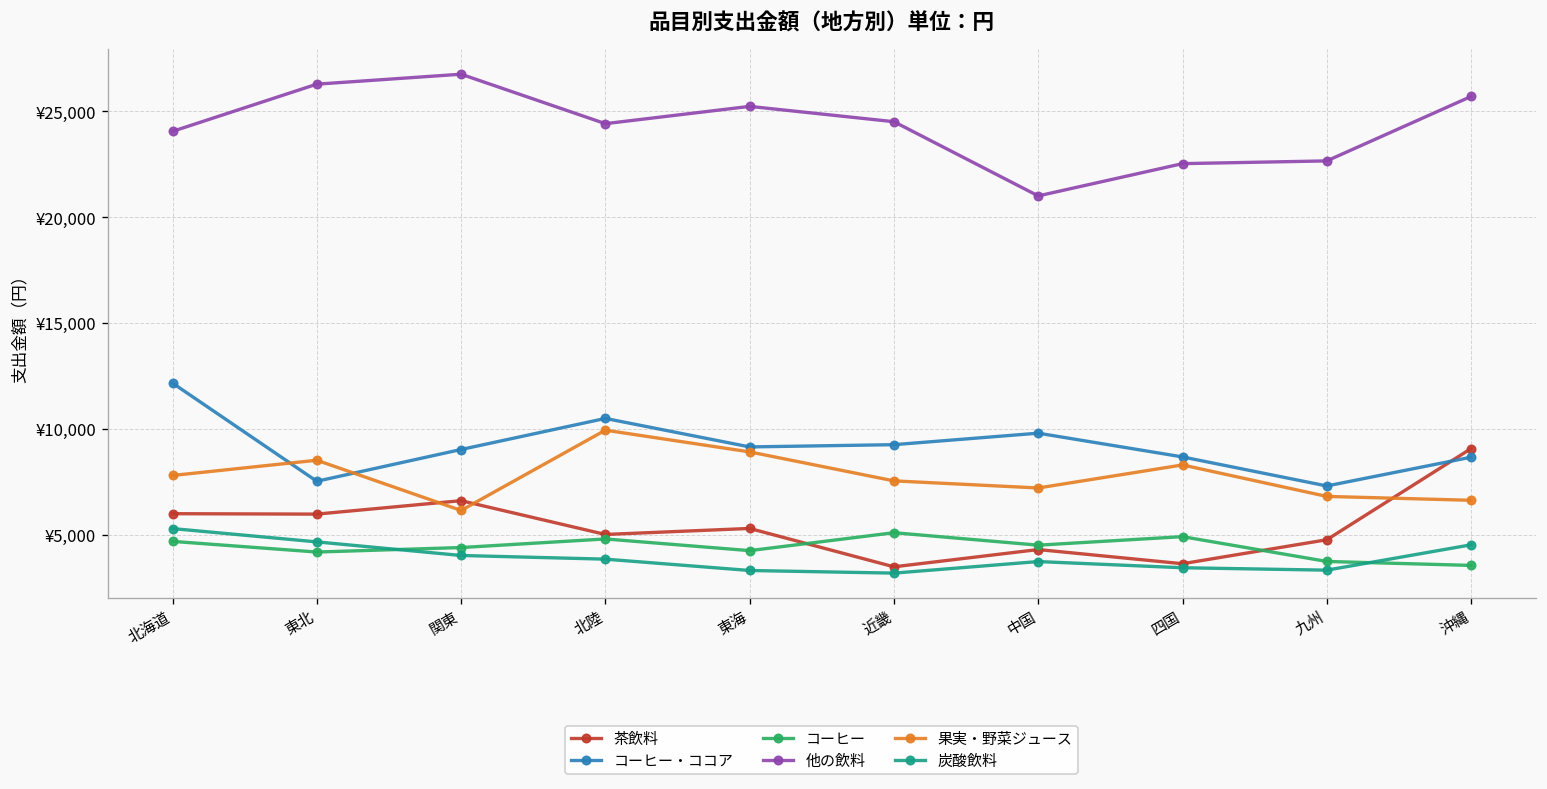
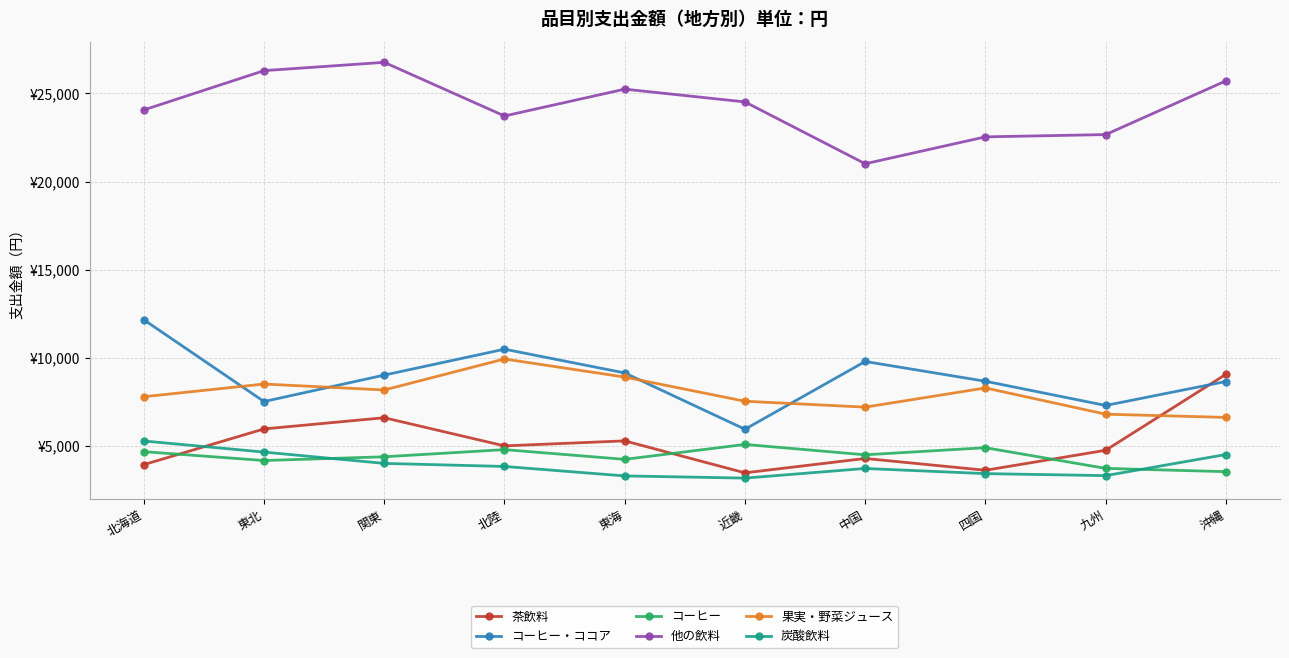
  {
    "茶飲料": {
-     "北海道": "¥6,000",
+     "北海道": "¥4,000",
      "東北": "¥6,000",
      "関東": "¥6,600",
      "北陸": "¥5,000",
      "東海": "¥5,300",
      "近畿": "¥3,500",
      "中国": "¥4,300",
      "四国": "¥3,600",
      "九州": "¥4,800",
      "沖縄": "¥9,100"
    },
    "コーヒー・ココア": {
      "北海道": "¥12,200",
      "東北": "¥7,500",
      "関東": "¥9,000",
      "北陸": "¥10,500",
      "東海": "¥9,200",
-     "近畿": "¥9,300",
+     "近畿": "¥6,000",
      "中国": "¥9,800",
      "四国": "¥8,700",
      "九州": "¥7,300",
      "沖縄": "¥8,700"
    },
    "他の飲料": {
      "北海道": "¥24,100",
      "東北": "¥26,300",
      "関東": "¥26,800",
-     "北陸": "¥24,400",
+     "北陸": "¥23,700",
      "東海": "¥25,200",
      "近畿": "¥24,500",
      "中国": "¥21,000",
      "四国": "¥22,500",
      "九州": "¥22,700",
      "沖縄": "¥25,700"
    },
    "果実・野菜ジュース": {
      "北海道": "¥7,800",
      "東北": "¥8,500",
-     "関東": "¥6,200",
+     "関東": "¥8,200",
      "北陸": "¥9,900",
      "東海": "¥8,900",
      "近畿": "¥7,500",
      "中国": "¥7,200",
      "四国": "¥8,300",
      "九州": "¥6,800",
      "沖縄": "¥6,600"
    }
  }
